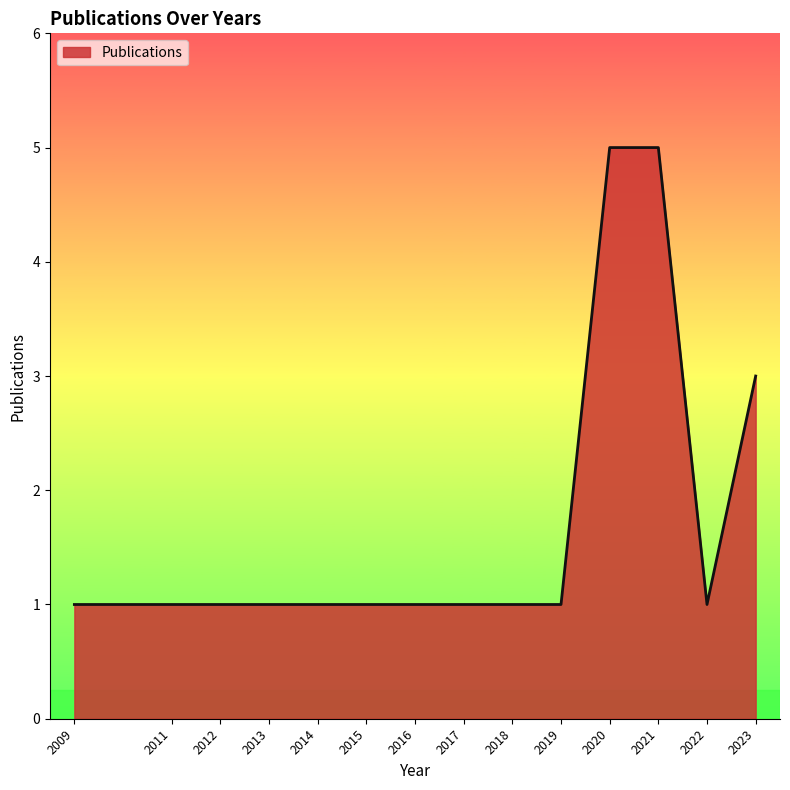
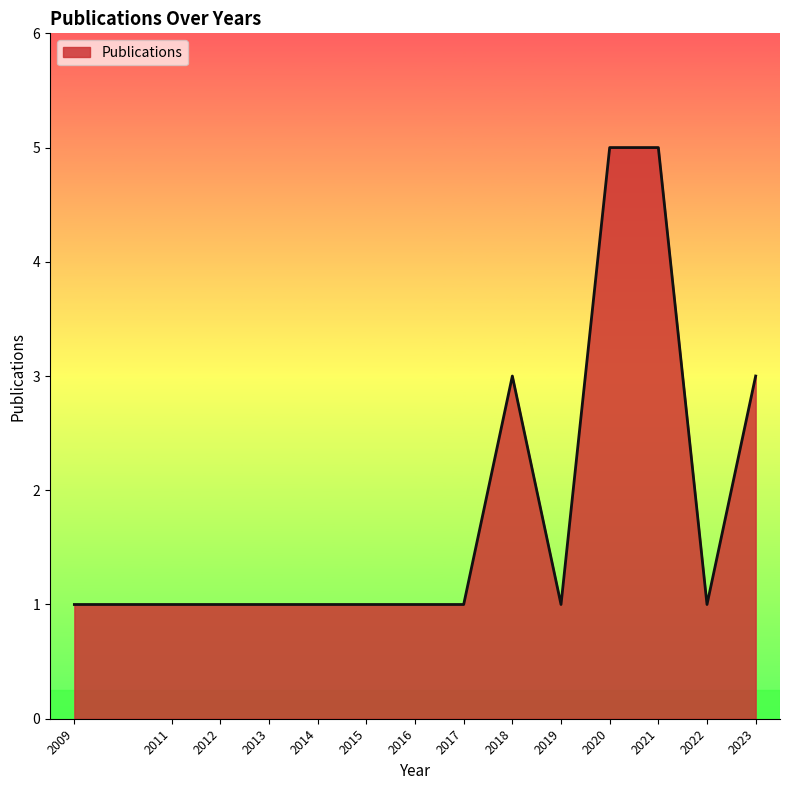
  {
    "2009": 1,
    "2011": 1,
    "2012": 1,
    "2013": 1,
    "2014": 1,
    "2015": 1,
    "2016": 1,
    "2017": 1,
-   "2018": 1,
+   "2018": 3,
    "2019": 1,
    "2020": 5,
    "2021": 5,
    "2022": 1,
    "2023": 3
  }
